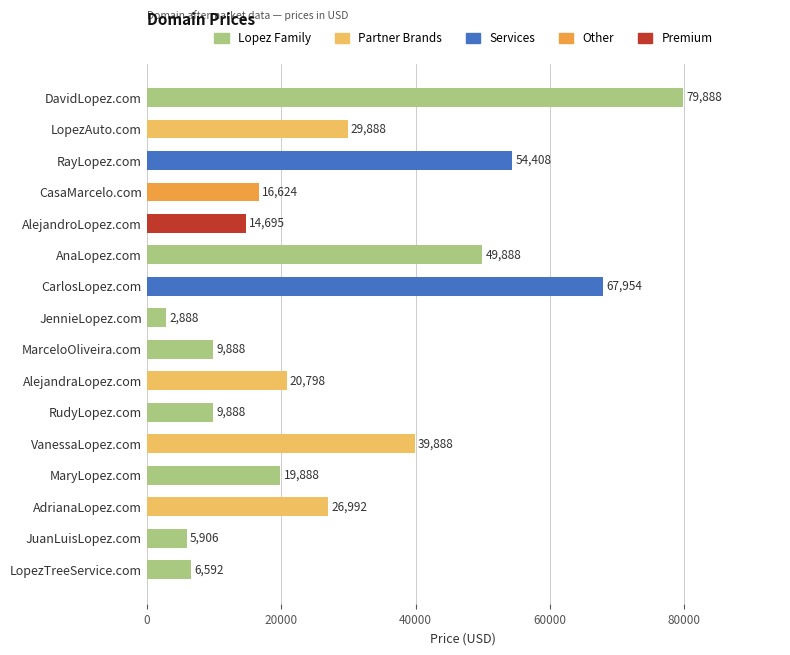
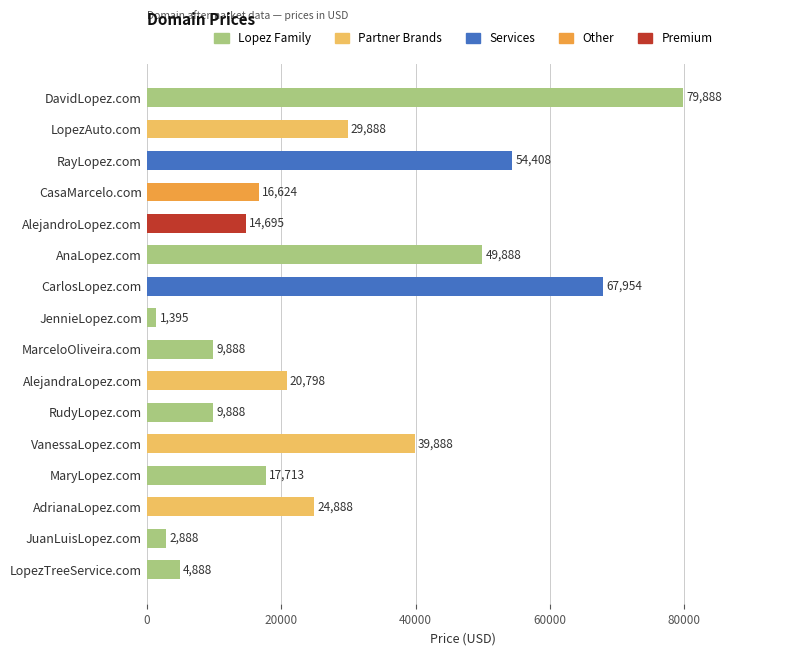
  {
    "DavidLopez.com": "79,888",
    "LopezAuto.com": "29,888",
    "RayLopez.com": "54,408",
    "CasaMarcelo.com": "16,624",
    "AlejandroLopez.com": "14,695",
    "AnaLopez.com": "49,888",
    "CarlosLopez.com": "67,954",
-   "JennieLopez.com": "2,888",
+   "JennieLopez.com": "1,395",
    "MarceloOliveira.com": "9,888",
    "AlejandraLopez.com": "20,798",
    "RudyLopez.com": "9,888",
    "VanessaLopez.com": "39,888",
-   "MaryLopez.com": "19,888",
-   "AdrianaLopez.com": "26,992",
-   "JuanLuisLopez.com": "5,906",
-   "LopezTreeService.com": "6,592"
+   "MaryLopez.com": "17,713",
+   "AdrianaLopez.com": "24,888",
+   "JuanLuisLopez.com": "2,888",
+   "LopezTreeService.com": "4,888"
  }
